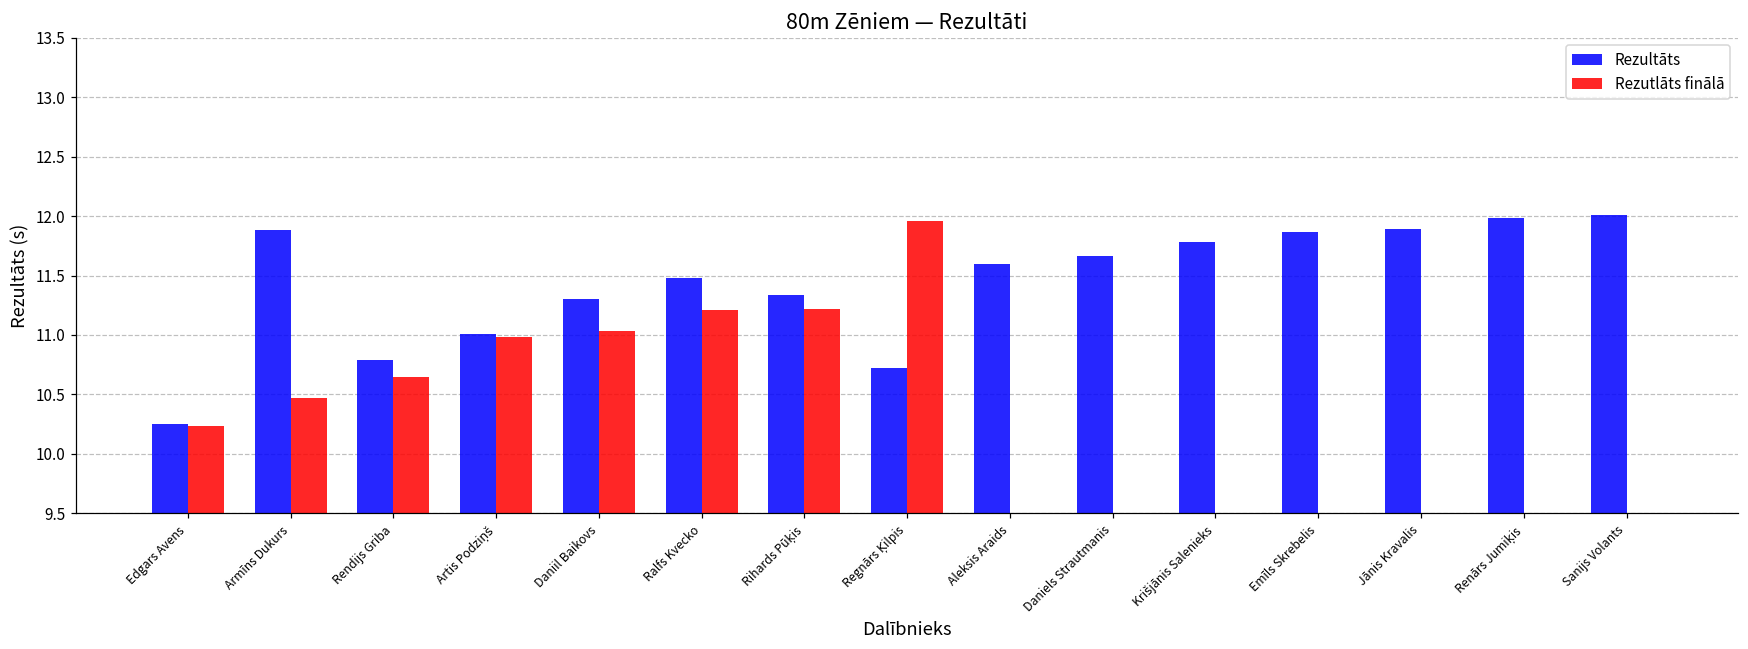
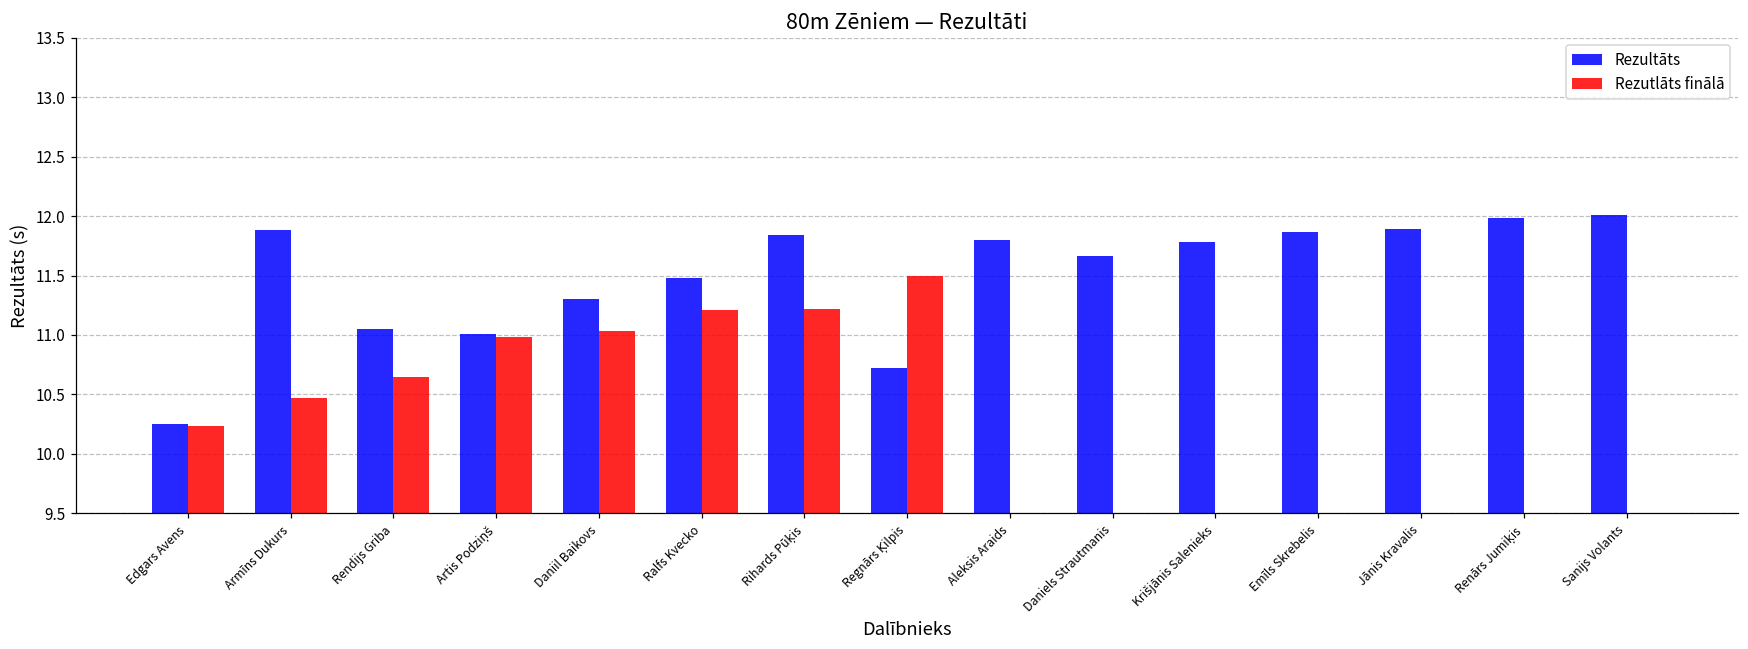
  {
    "Rezultāts": {
      "Edgars Avens": 10.25,
      "Armīns Dukurs": 11.88,
-     "Rendijs Griba": 10.79,
+     "Rendijs Griba": 11.05,
      "Artis Podziņš": 11.01,
      "Daniil Baikovs": 11.30,
      "Ralfs Kvecko": 11.48,
-     "Rihards Pūķis": 11.34,
+     "Rihards Pūķis": 11.84,
      "Regnārs Ķilpis": 10.72,
-     "Aleksis Araids": 11.6,
+     "Aleksis Araids": 11.8,
      "Daniels Strautmanis": 11.66,
      "Krišjānis Salenieks": 11.78,
      "Emīls Skrebelis": 11.87,
      "Jānis Kravalis": 11.89,
      "Renārs Jumiķis": 11.98,
      "Sanijs Volants": 12.01
    },
    "Rezutlāts finālā": {
      "Edgars Avens": 10.23,
      "Armīns Dukurs": 10.47,
      "Rendijs Griba": 10.65,
      "Artis Podziņš": 10.98,
      "Daniil Baikovs": 11.03,
      "Ralfs Kvecko": 11.21,
      "Rihards Pūķis": 11.22,
-     "Regnārs Ķilpis": 11.96
+     "Regnārs Ķilpis": 11.50
    }
  }
